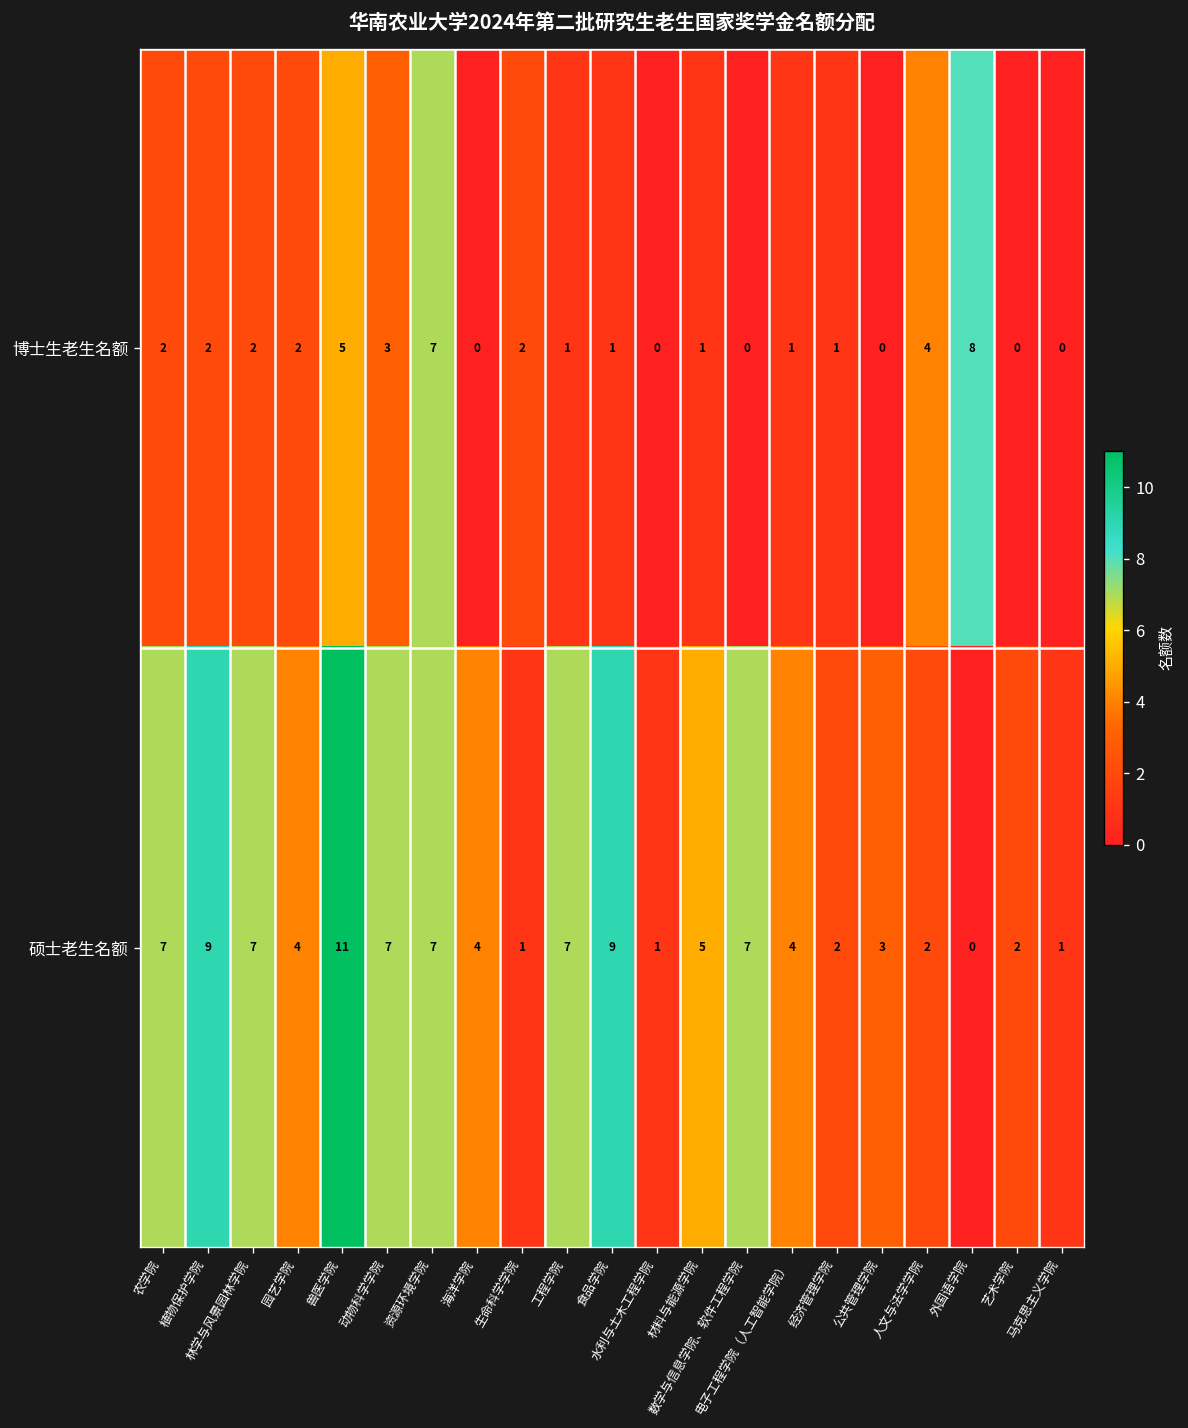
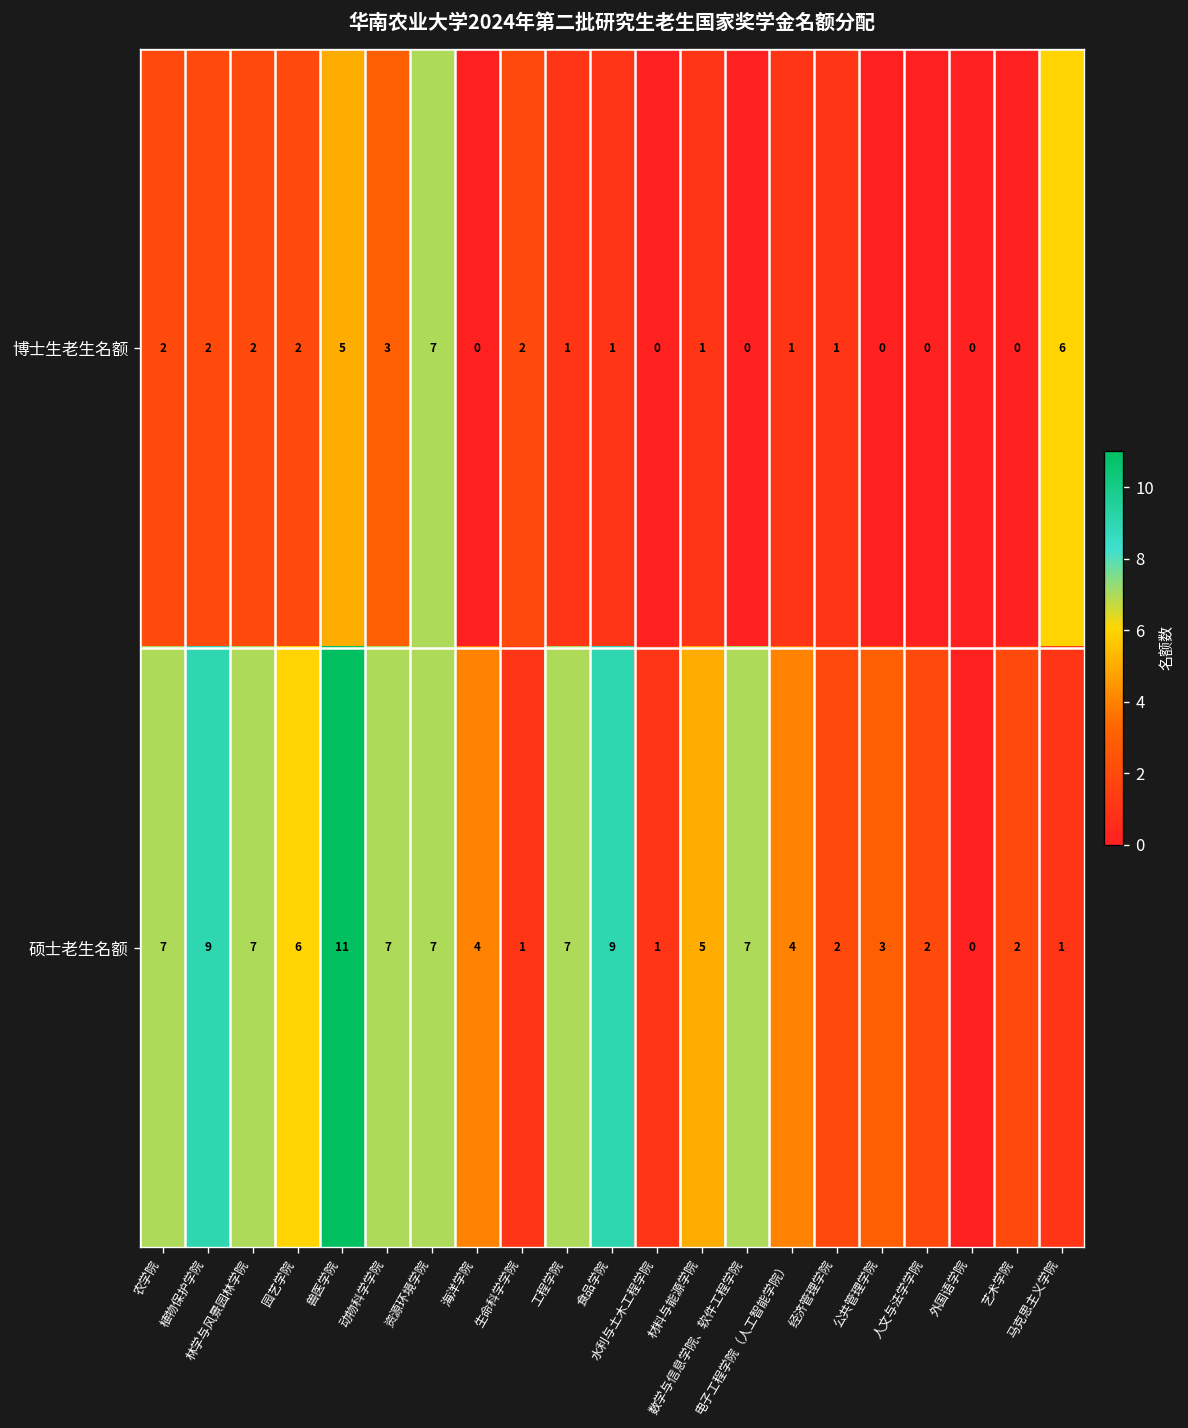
  {
    "博士生老生名额": {
      "农学院": 2,
      "植物保护学院": 2,
      "林学与风景园林学院": 2,
      "园艺学院": 2,
      "兽医学院": 5,
      "动物科学学院": 3,
      "资源环境学院": 7,
      "海洋学院": 0,
      "生命科学学院": 2,
      "工程学院": 1,
      "食品学院": 1,
      "水利与土木工程学院": 0,
      "材料与能源学院": 1,
      "数学与信息学院、软件工程学院": 0,
      "电子工程学院（人工智能学院）": 1,
      "经济管理学院": 1,
      "公共管理学院": 0,
-     "人文与法学学院": 4,
-     "外国语学院": 8,
+     "人文与法学学院": 0,
+     "外国语学院": 0,
      "艺术学院": 0,
-     "马克思主义学院": 0
+     "马克思主义学院": 6
    },
    "硕士老生名额": {
      "农学院": 7,
      "植物保护学院": 9,
      "林学与风景园林学院": 7,
-     "园艺学院": 4,
+     "园艺学院": 6,
      "兽医学院": 11,
      "动物科学学院": 7,
      "资源环境学院": 7,
      "海洋学院": 4,
      "生命科学学院": 1,
      "工程学院": 7,
      "食品学院": 9,
      "水利与土木工程学院": 1,
      "材料与能源学院": 5,
      "数学与信息学院、软件工程学院": 7,
      "电子工程学院（人工智能学院）": 4,
      "经济管理学院": 2,
      "公共管理学院": 3,
      "人文与法学学院": 2,
      "外国语学院": 0,
      "艺术学院": 2,
      "马克思主义学院": 1
    }
  }
